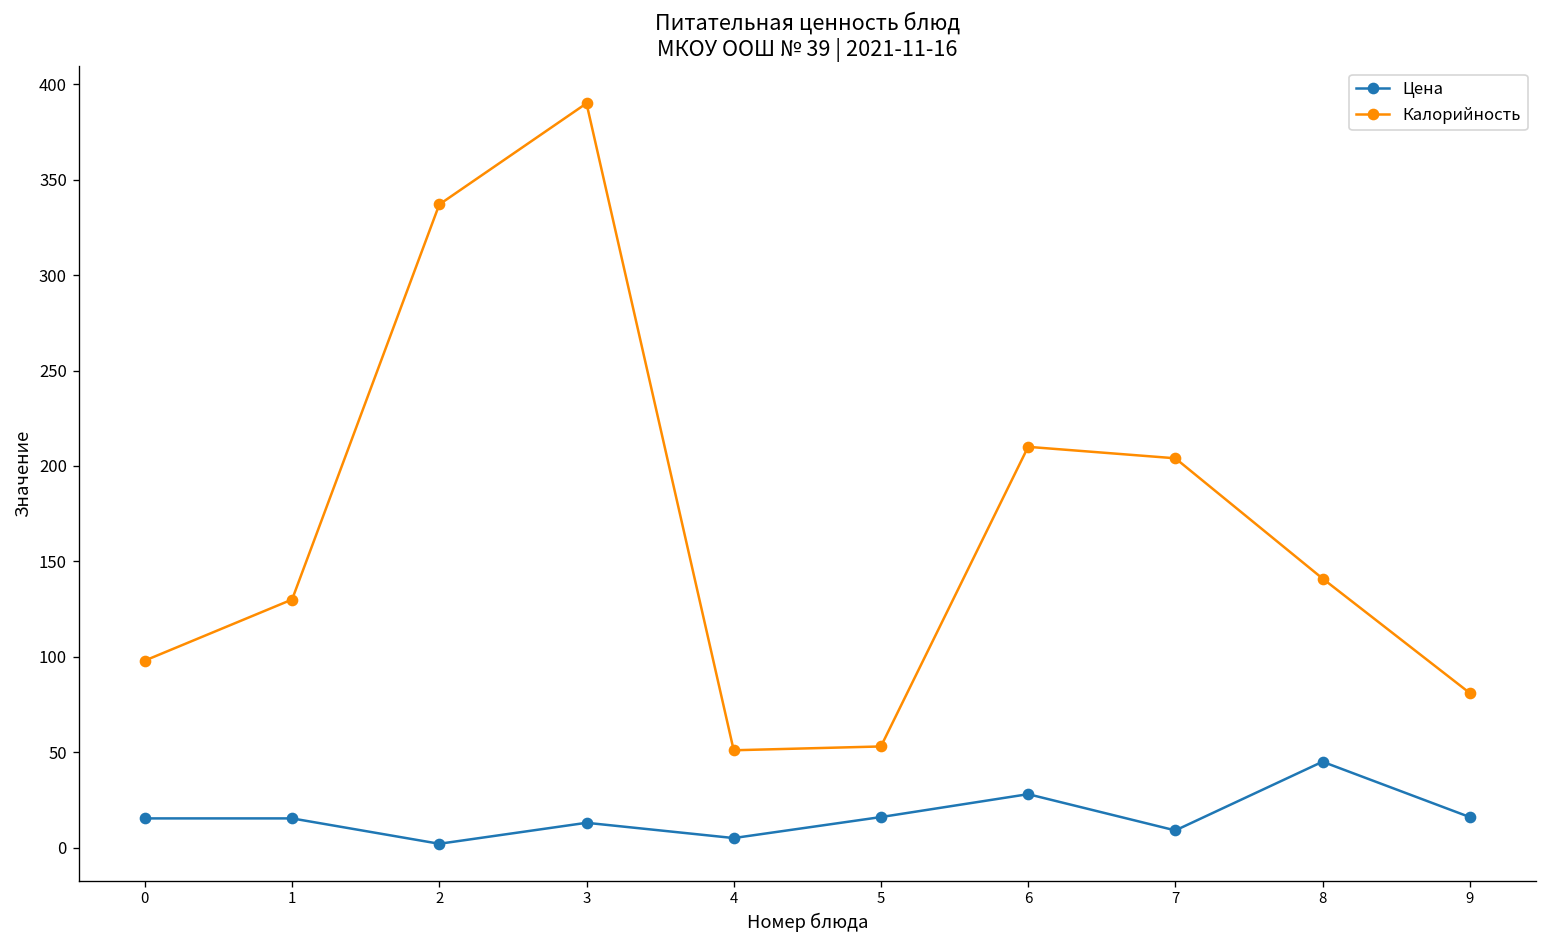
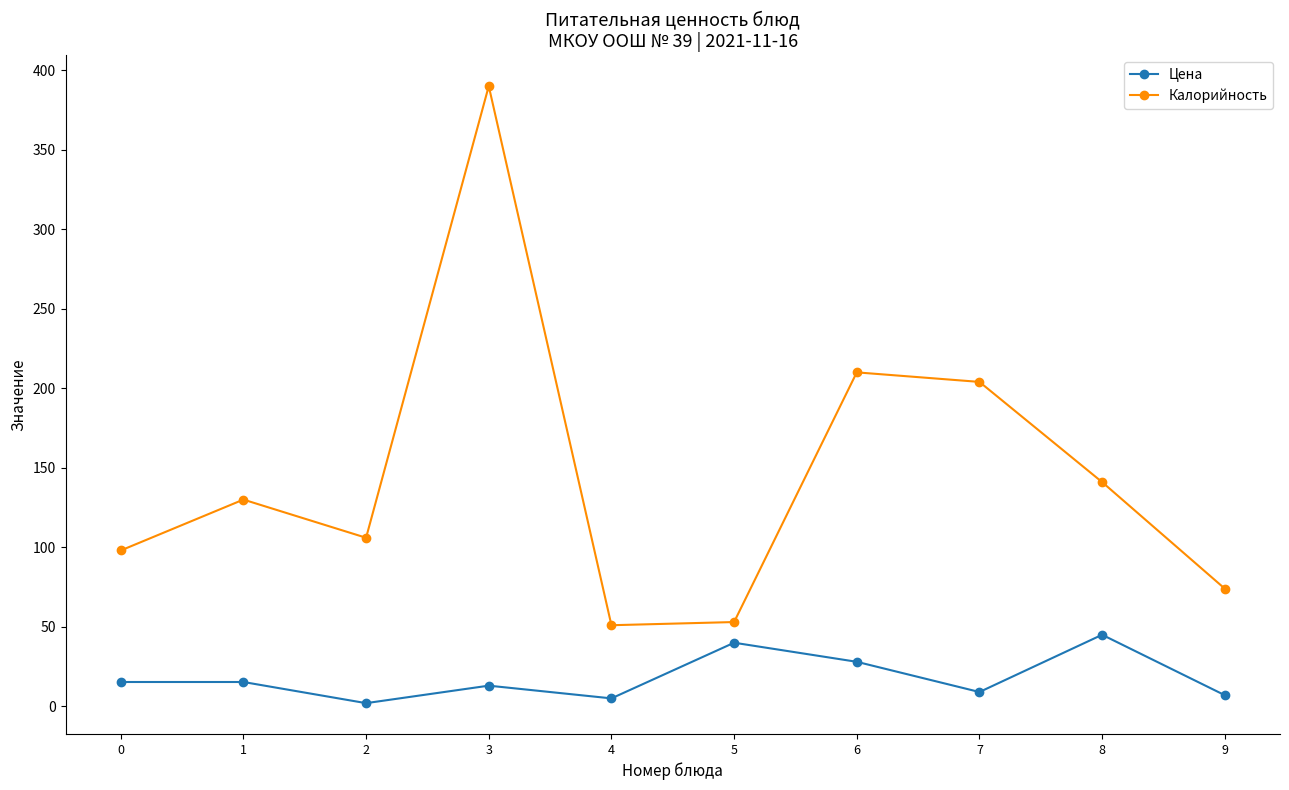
  {
    "Цена": {
      "0": 15,
      "1": 15,
      "2": 2,
      "3": 13,
      "4": 5,
-     "5": 16,
+     "5": 40,
      "6": 28,
      "7": 9,
      "8": 45,
-     "9": 16
+     "9": 7
    },
    "Калорийность": {
      "0": 98,
      "1": 130,
-     "2": 337,
+     "2": 106,
      "3": 390,
      "4": 51,
      "5": 53,
      "6": 210,
      "7": 204,
      "8": 141,
-     "9": 81
+     "9": 74
    }
  }
